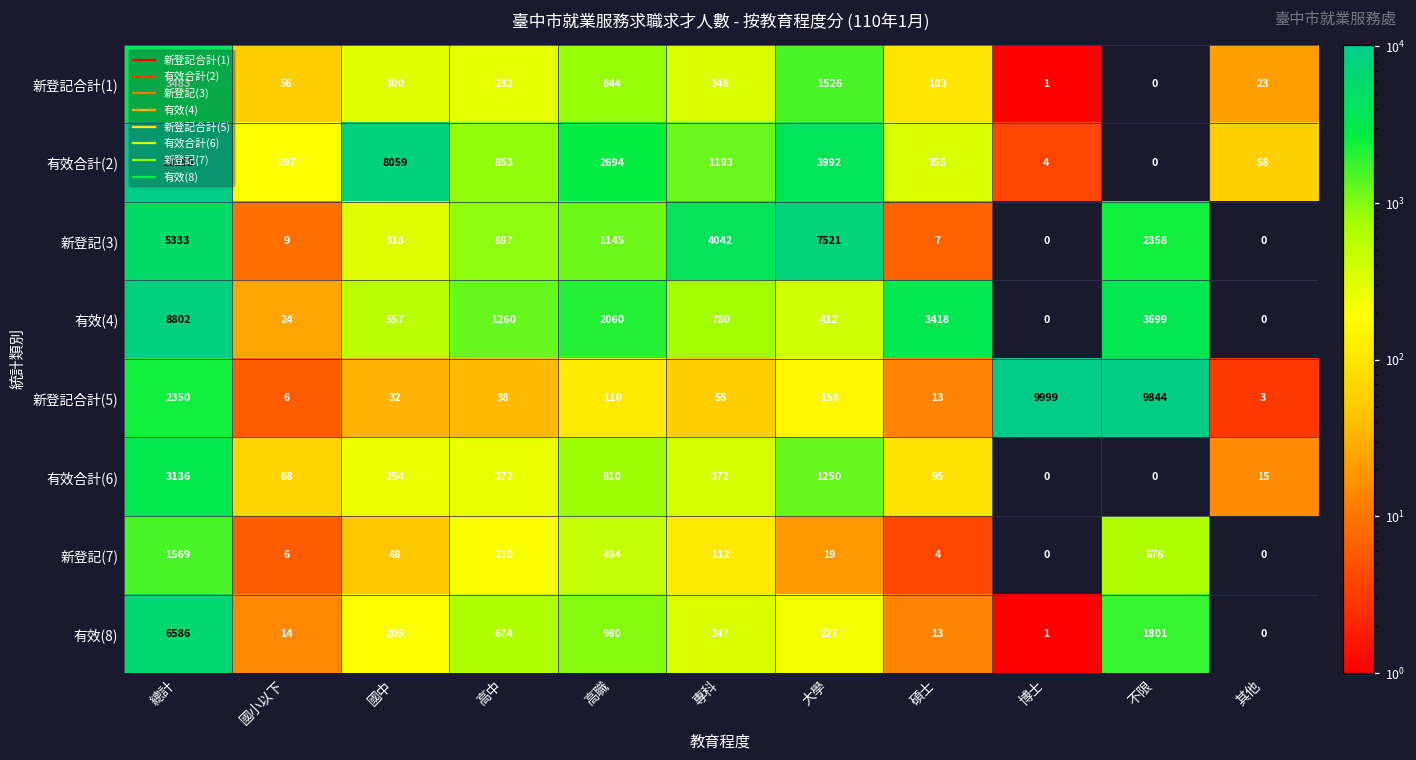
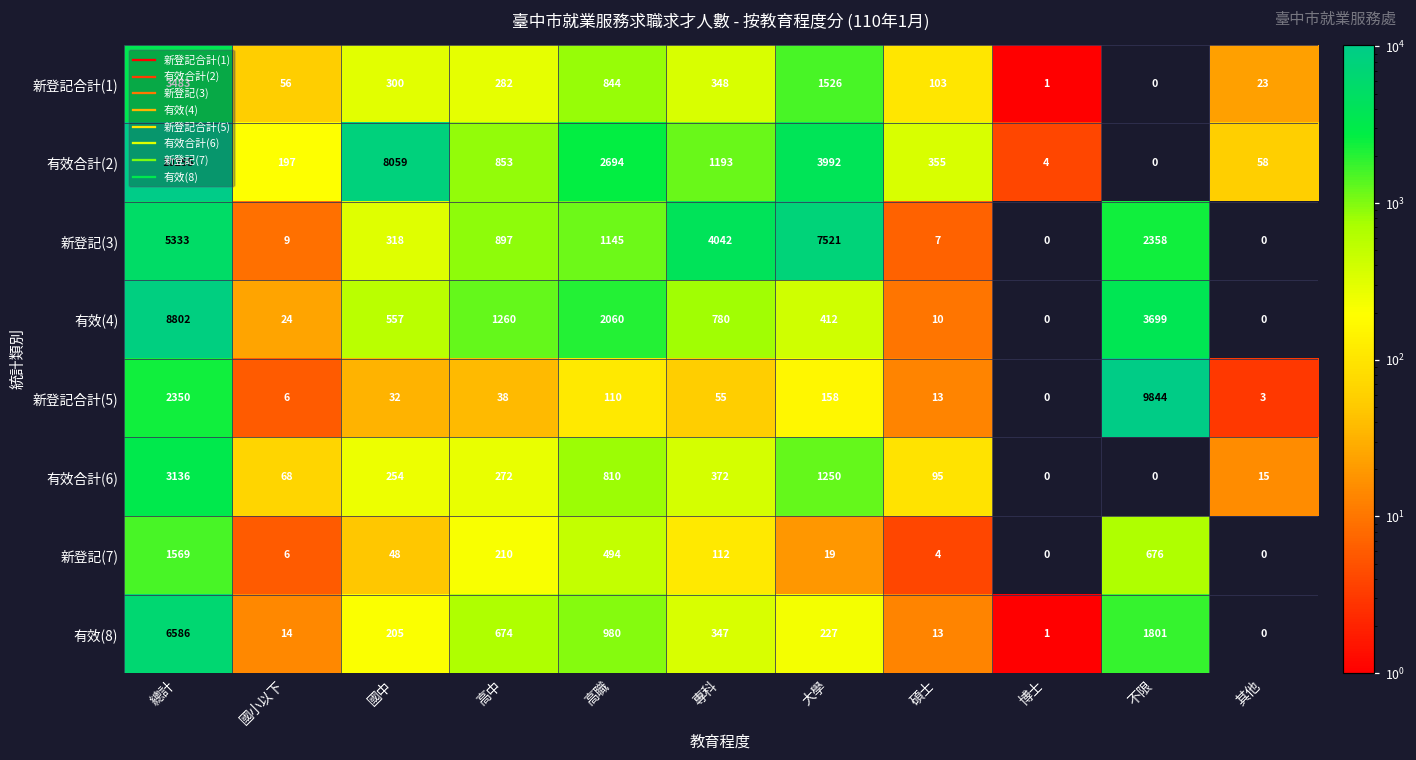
  {
    "新登記合計(1)": {
      "國小以下": 56,
      "國中": 300,
      "高中": 282,
      "高職": 844,
      "專科": 348,
      "大學": 1526,
      "碩士": 103,
      "博士": 1,
      "不限": 0,
      "其他": 23
    },
    "有效合計(2)": {
      "國小以下": 197,
      "國中": 8059,
      "高中": 853,
      "高職": 2694,
      "專科": 1193,
      "大學": 3992,
      "碩士": 355,
      "博士": 4,
      "不限": 0,
      "其他": 58
    },
    "新登記(3)": {
      "總計": 5333,
      "國小以下": 9,
      "國中": 318,
      "高中": 897,
      "高職": 1145,
      "專科": 4042,
      "大學": 7521,
      "碩士": 7,
      "博士": 0,
      "不限": 2358,
      "其他": 0
    },
    "有效(4)": {
      "總計": 8802,
      "國小以下": 24,
      "國中": 557,
      "高中": 1260,
      "高職": 2060,
      "專科": 780,
      "大學": 412,
-     "碩士": 3418,
+     "碩士": 10,
      "博士": 0,
      "不限": 3699,
      "其他": 0
    },
    "新登記合計(5)": {
      "總計": 2350,
      "國小以下": 6,
      "國中": 32,
      "高中": 38,
      "高職": 110,
      "專科": 55,
      "大學": 158,
      "碩士": 13,
-     "博士": 9999,
+     "博士": 0,
      "不限": 9844,
      "其他": 3
    },
    "有效合計(6)": {
      "總計": 3136,
      "國小以下": 68,
      "國中": 254,
      "高中": 272,
      "高職": 810,
      "專科": 372,
      "大學": 1250,
      "碩士": 95,
      "博士": 0,
      "不限": 0,
      "其他": 15
    },
    "新登記(7)": {
      "總計": 1569,
      "國小以下": 6,
      "國中": 48,
      "高中": 210,
      "高職": 494,
      "專科": 112,
      "大學": 19,
      "碩士": 4,
      "博士": 0,
      "不限": 676,
      "其他": 0
    },
    "有效(8)": {
      "總計": 6586,
      "國小以下": 14,
      "國中": 205,
      "高中": 674,
      "高職": 980,
      "專科": 347,
      "大學": 227,
      "碩士": 13,
      "博士": 1,
      "不限": 1801,
      "其他": 0
    }
  }
